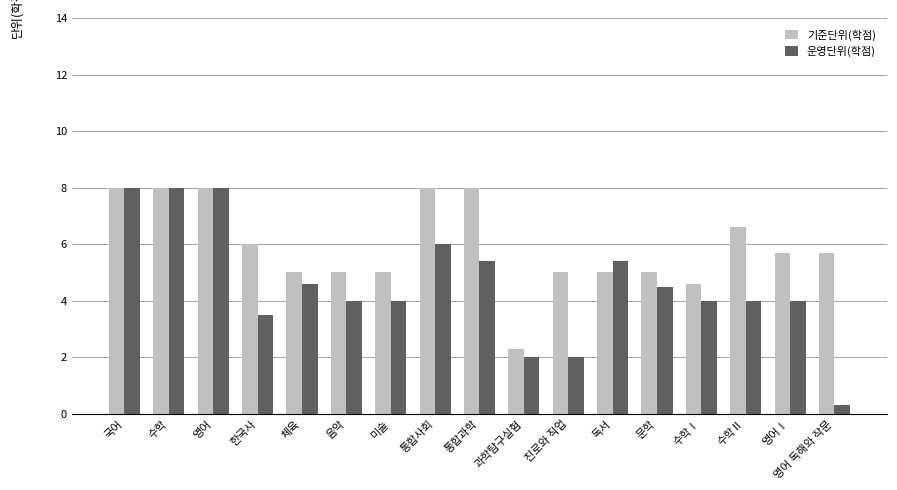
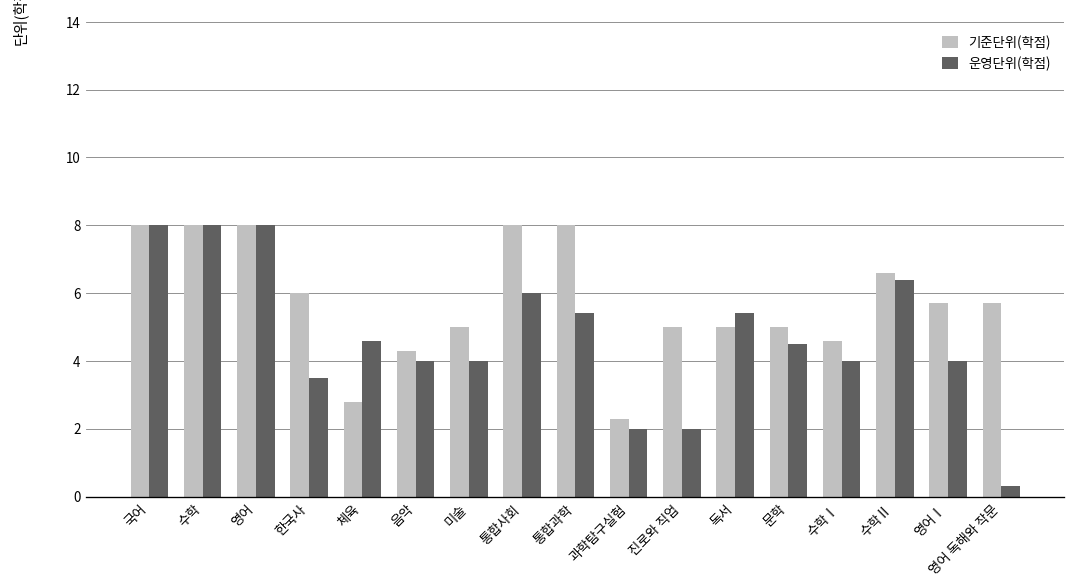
  {
    "기준단위(학점)": {
      "국어": 8.0,
      "수학": 8.0,
      "영어": 8.0,
      "한국사": 6.0,
-     "체육": 5.0,
-     "음악": 5.0,
+     "체육": 2.8,
+     "음악": 4.3,
      "미술": 5.0,
      "통합사회": 8.0,
      "통합과학": 8.0,
      "과학탐구실험": 2.3,
      "진로와 직업": 5.0,
      "독서": 5.0,
      "문학": 5.0,
      "수학Ⅰ": 4.6,
      "수학Ⅱ": 6.6,
      "영어Ⅰ": 5.7,
      "영어 독해와 작문": 5.7
    },
    "운영단위(학점)": {
      "국어": 8.0,
      "수학": 8.0,
      "영어": 8.0,
      "한국사": 3.5,
      "체육": 4.6,
      "음악": 4.0,
      "미술": 4.0,
      "통합사회": 6.0,
      "통합과학": 5.4,
      "과학탐구실험": 2.0,
      "진로와 직업": 2.0,
      "독서": 5.4,
      "문학": 4.5,
      "수학Ⅰ": 4.0,
-     "수학Ⅱ": 4.0,
+     "수학Ⅱ": 6.4,
      "영어Ⅰ": 4.0,
      "영어 독해와 작문": 0.3
    }
  }
